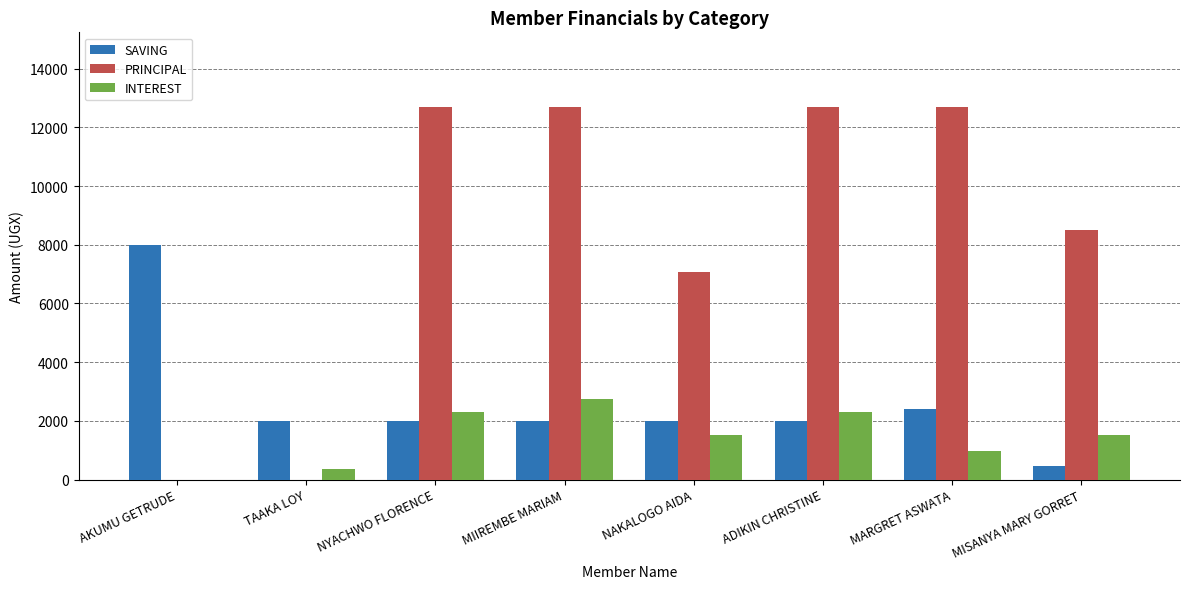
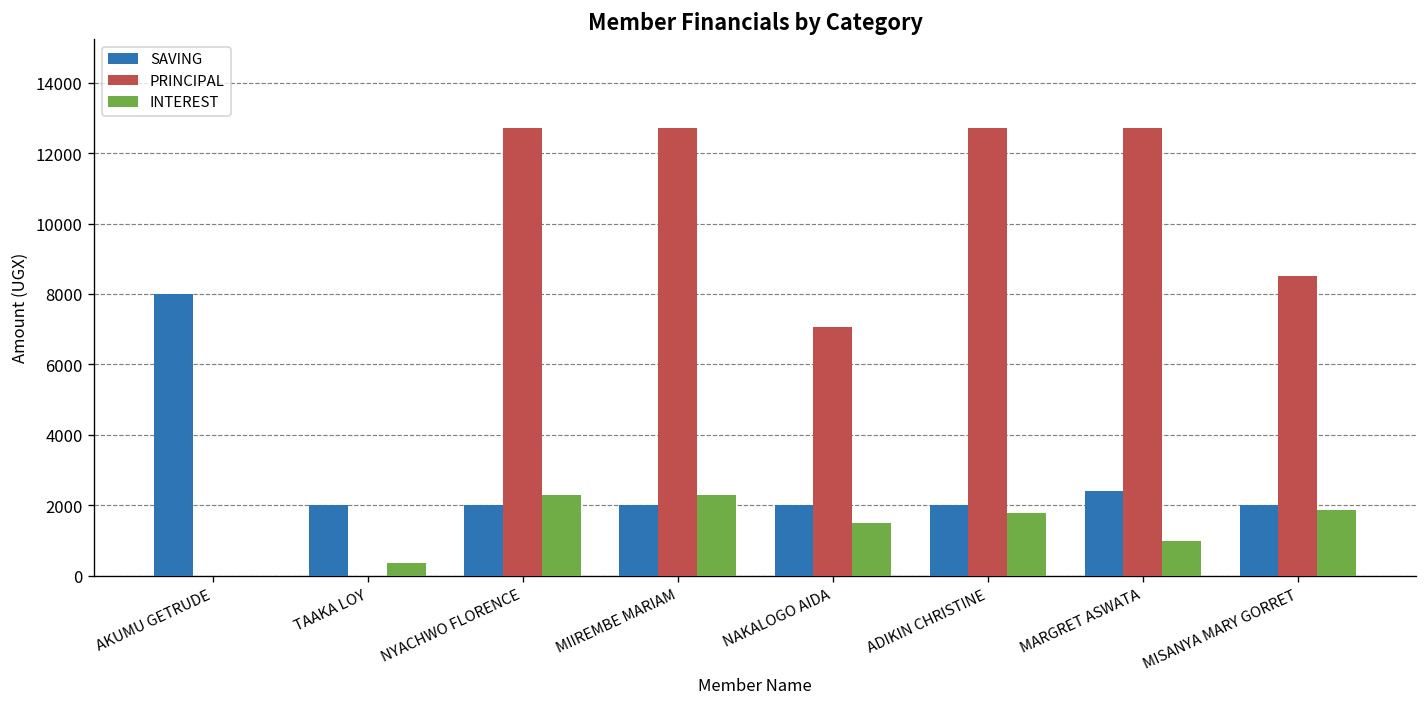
  {
    "SAVING": {
      "AKUMU GETRUDE": 8000,
      "TAAKA LOY": 2000,
      "NYACHWO FLORENCE": 2000,
      "MIIREMBE MARIAM": 2000,
      "NAKALOGO AIDA": 2000,
      "ADIKIN CHRISTINE": 2000,
      "MARGRET ASWATA": 2400,
-     "MISANYA MARY GORRET": 500
+     "MISANYA MARY GORRET": 2000
    },
    "PRINCIPAL": {
      "AKUMU GETRUDE": 0,
      "TAAKA LOY": 0,
      "NYACHWO FLORENCE": 12700,
      "MIIREMBE MARIAM": 12700,
      "NAKALOGO AIDA": 7100,
      "ADIKIN CHRISTINE": 12700,
      "MARGRET ASWATA": 12700,
      "MISANYA MARY GORRET": 8500
    },
    "INTEREST": {
      "AKUMU GETRUDE": 0,
      "TAAKA LOY": 300,
      "NYACHWO FLORENCE": 2300,
-     "MIIREMBE MARIAM": 2700,
+     "MIIREMBE MARIAM": 2300,
      "NAKALOGO AIDA": 1500,
-     "ADIKIN CHRISTINE": 2300,
+     "ADIKIN CHRISTINE": 1800,
      "MARGRET ASWATA": 1000,
-     "MISANYA MARY GORRET": 1500
+     "MISANYA MARY GORRET": 1900
    }
  }
